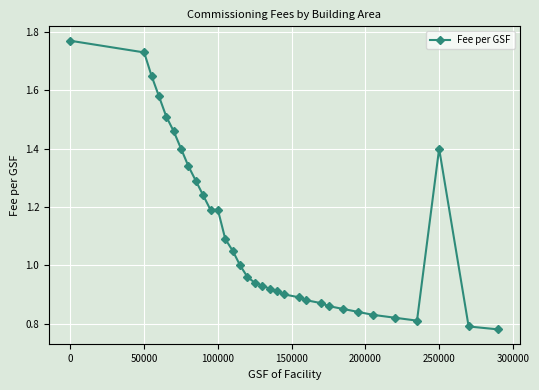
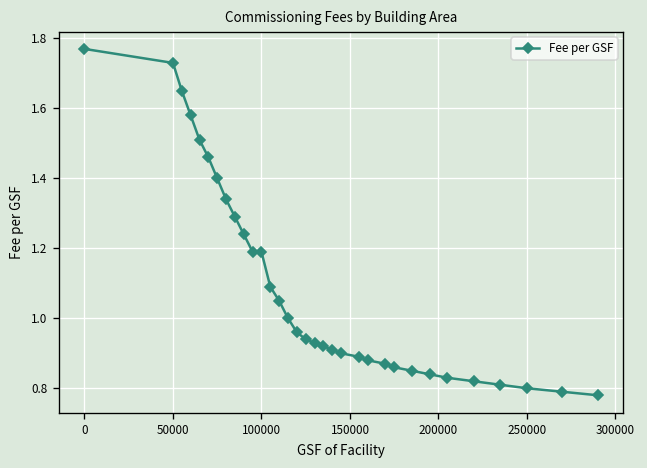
  {
    "0": 1.77,
    "50000": 1.73,
    "100000": 1.19,
-   "250000": 1.4
+   "250000": 0.8
  }
